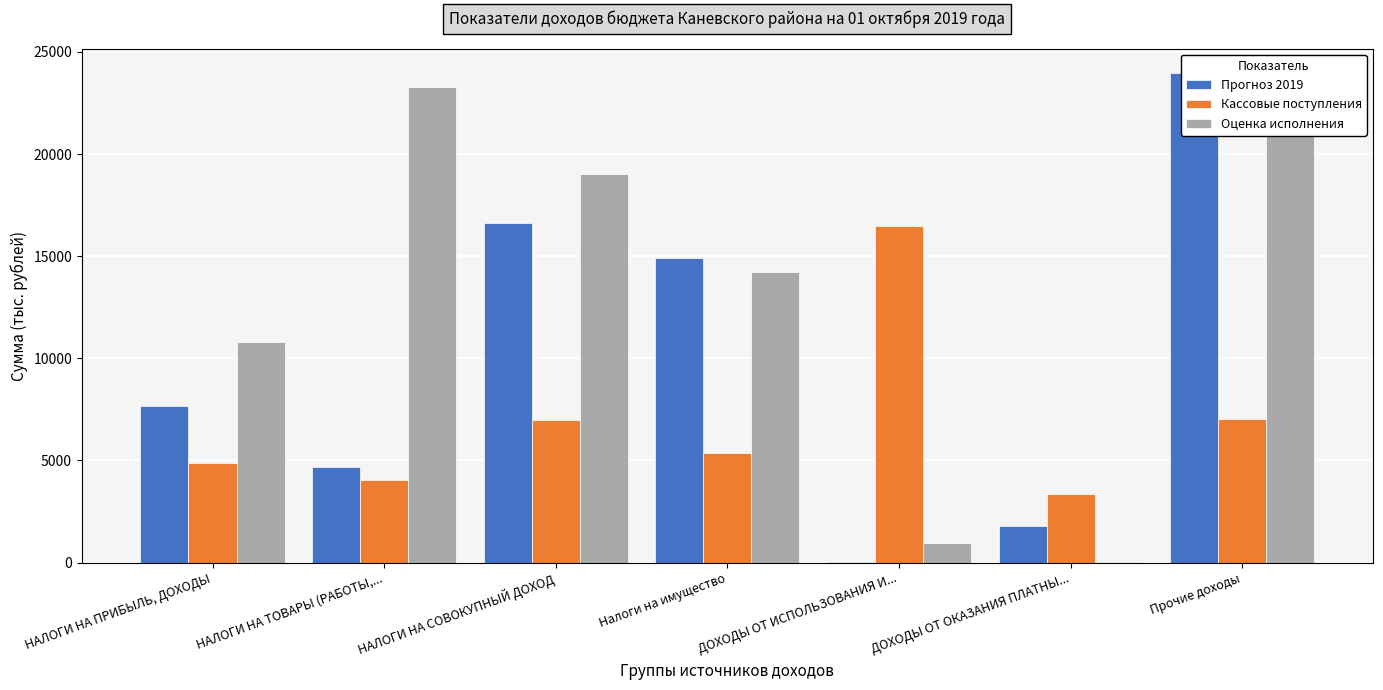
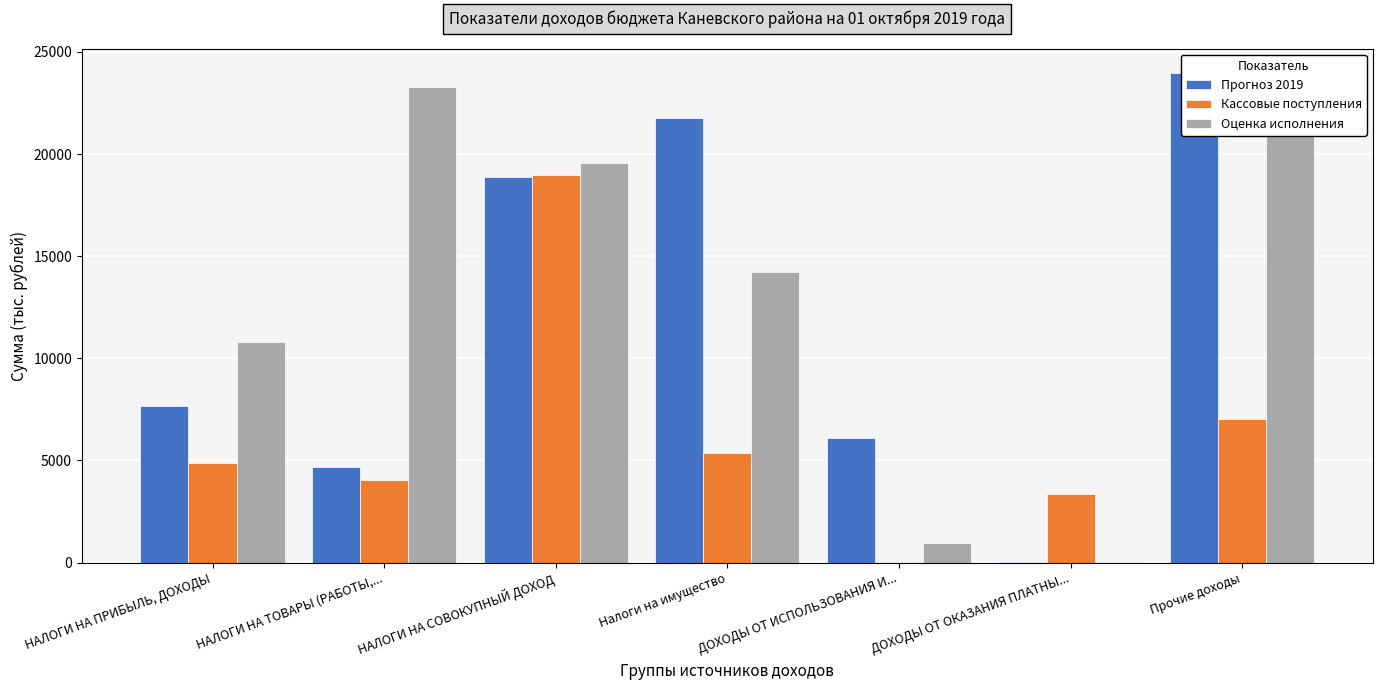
  {
    "Прогноз 2019": {
      "НАЛОГИ НА ПРИБЫЛЬ, ДОХОДЫ": 7700,
      "НАЛОГИ НА ТОВАРЫ (РАБОТЫ,...": 4700,
-     "НАЛОГИ НА СОВОКУПНЫЙ ДОХОД": 16600,
-     "Налоги на имущество": 14900,
-     "ДОХОДЫ ОТ ИСПОЛЬЗОВАНИЯ И...": 0,
-     "ДОХОДЫ ОТ ОКАЗАНИЯ ПЛАТНЫ...": 1800
+     "НАЛОГИ НА СОВОКУПНЫЙ ДОХОД": 18900,
+     "Налоги на имущество": 21800,
+     "ДОХОДЫ ОТ ИСПОЛЬЗОВАНИЯ И...": 6100,
+     "ДОХОДЫ ОТ ОКАЗАНИЯ ПЛАТНЫ...": 0
    },
    "Кассовые поступления": {
      "НАЛОГИ НА ПРИБЫЛЬ, ДОХОДЫ": 4900,
      "НАЛОГИ НА ТОВАРЫ (РАБОТЫ,...": 4100,
-     "НАЛОГИ НА СОВОКУПНЫЙ ДОХОД": 7000,
+     "НАЛОГИ НА СОВОКУПНЫЙ ДОХОД": 19000,
      "Налоги на имущество": 5400,
-     "ДОХОДЫ ОТ ИСПОЛЬЗОВАНИЯ И...": 16500,
+     "ДОХОДЫ ОТ ИСПОЛЬЗОВАНИЯ И...": 0,
      "ДОХОДЫ ОТ ОКАЗАНИЯ ПЛАТНЫ...": 3400,
      "Прочие доходы": 7000
    },
    "Оценка исполнения": {
      "НАЛОГИ НА ПРИБЫЛЬ, ДОХОДЫ": 10800,
      "НАЛОГИ НА ТОВАРЫ (РАБОТЫ,...": 23300,
-     "НАЛОГИ НА СОВОКУПНЫЙ ДОХОД": 19000,
+     "НАЛОГИ НА СОВОКУПНЫЙ ДОХОД": 19500,
      "Налоги на имущество": 14200,
      "ДОХОДЫ ОТ ИСПОЛЬЗОВАНИЯ И...": 1000
    }
  }
